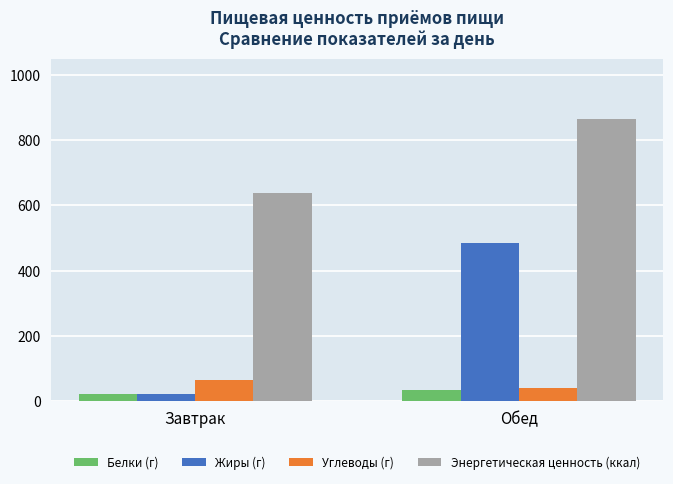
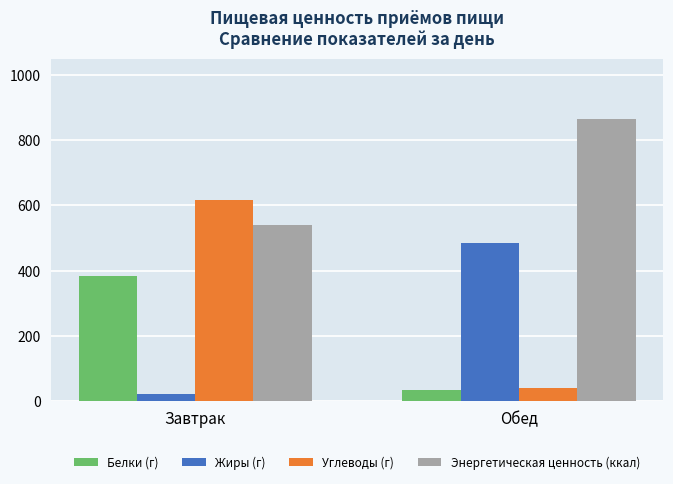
  {
    "Белки (г)": {
-     "Завтрак": 20,
+     "Завтрак": 380,
      "Обед": 30
    },
    "Жиры (г)": {
      "Завтрак": 20,
      "Обед": 490
    },
    "Углеводы (г)": {
-     "Завтрак": 60,
+     "Завтрак": 620,
      "Обед": 40
    },
    "Энергетическая ценность (ккал)": {
-     "Завтрак": 640,
+     "Завтрак": 540,
      "Обед": 870
    }
  }
